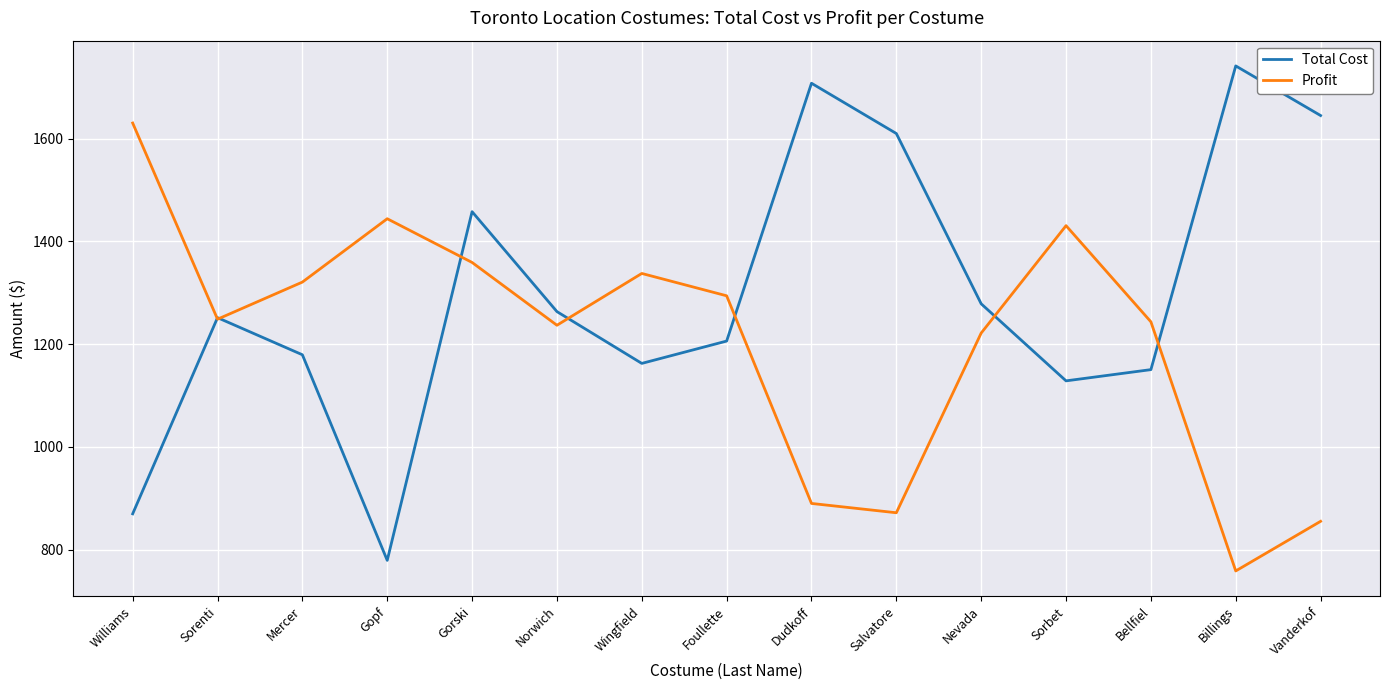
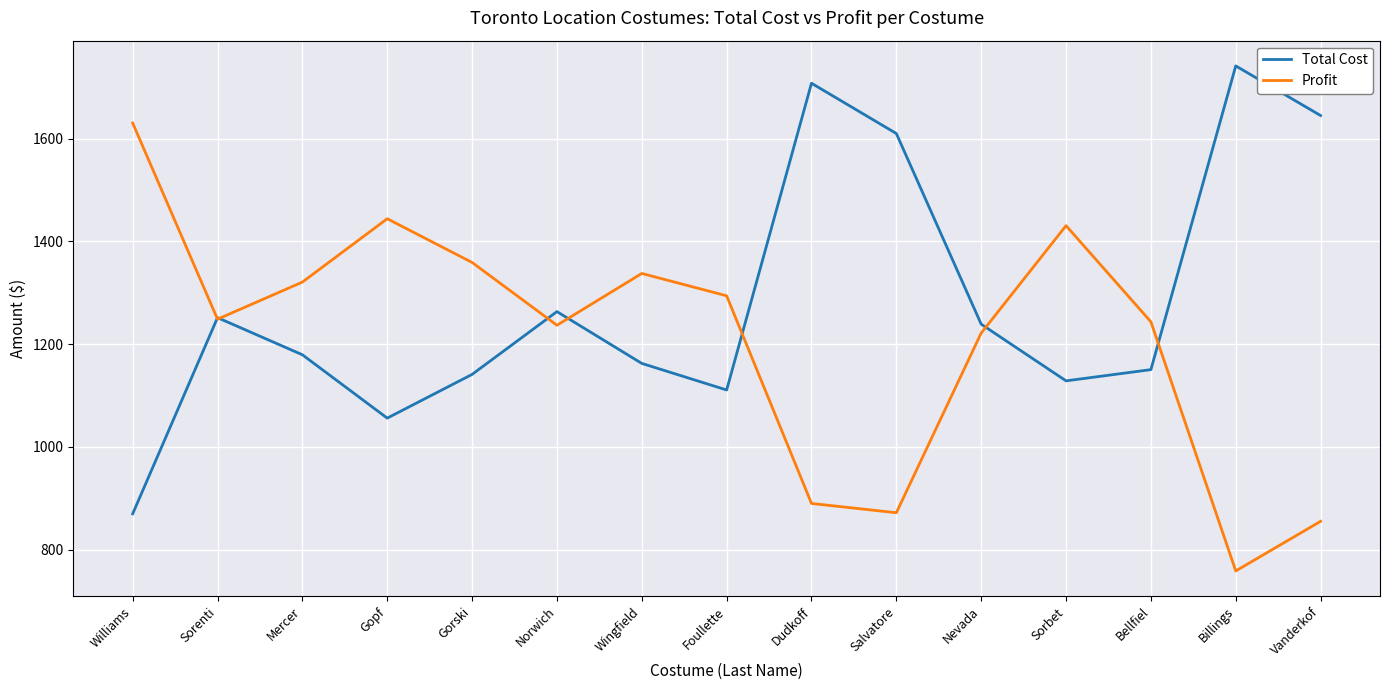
  {
    "Total Cost": {
      "Williams": 870,
      "Mercer": 1180,
-     "Gopf": 780,
-     "Gorski": 1460,
+     "Gopf": 1060,
+     "Gorski": 1140,
      "Norwich": 1260,
      "Wingfield": 1160,
-     "Foullette": 1210,
+     "Foullette": 1110,
      "Dudkoff": 1710,
      "Salvatore": 1610,
-     "Nevada": 1280,
+     "Nevada": 1240,
      "Sorbet": 1130,
      "Bellfiel": 1150,
      "Billings": 1740,
      "Vanderkof": 1650
    },
    "Profit": {
      "Williams": 1630,
      "Mercer": 1320,
      "Gopf": 1440,
      "Gorski": 1360,
      "Norwich": 1240,
      "Wingfield": 1340,
      "Foullette": 1290,
      "Dudkoff": 890,
      "Salvatore": 870,
      "Nevada": 1220,
      "Sorbet": 1430,
      "Bellfiel": 1240,
      "Billings": 760,
      "Vanderkof": 860
    }
  }
